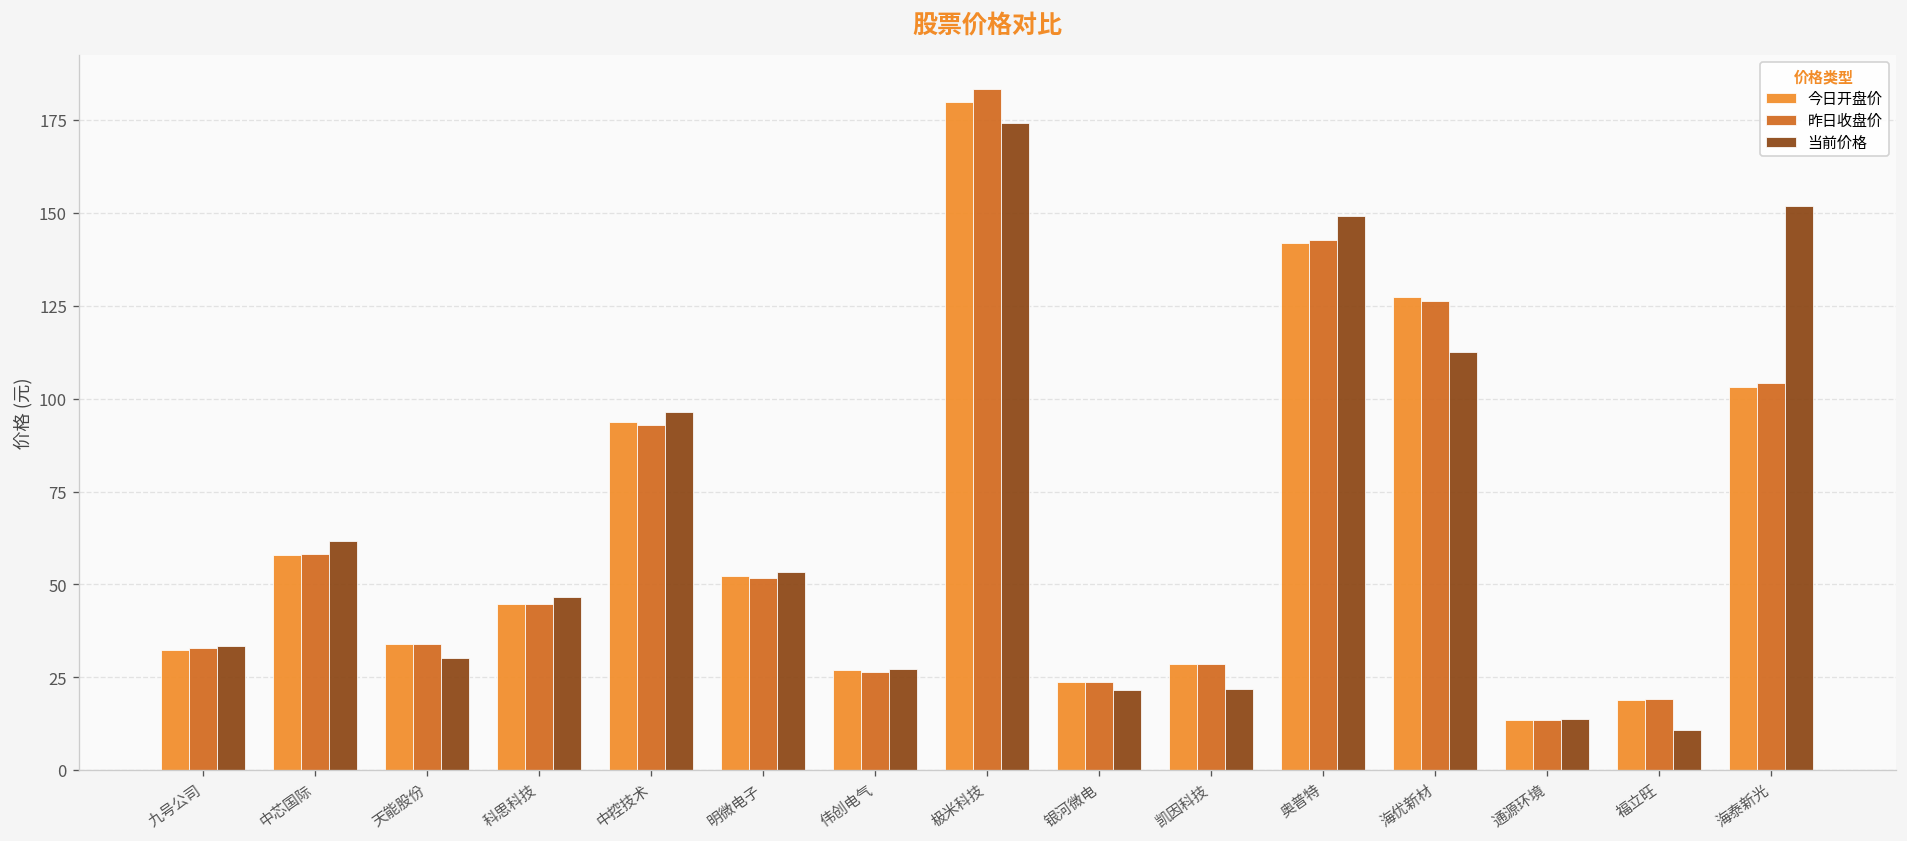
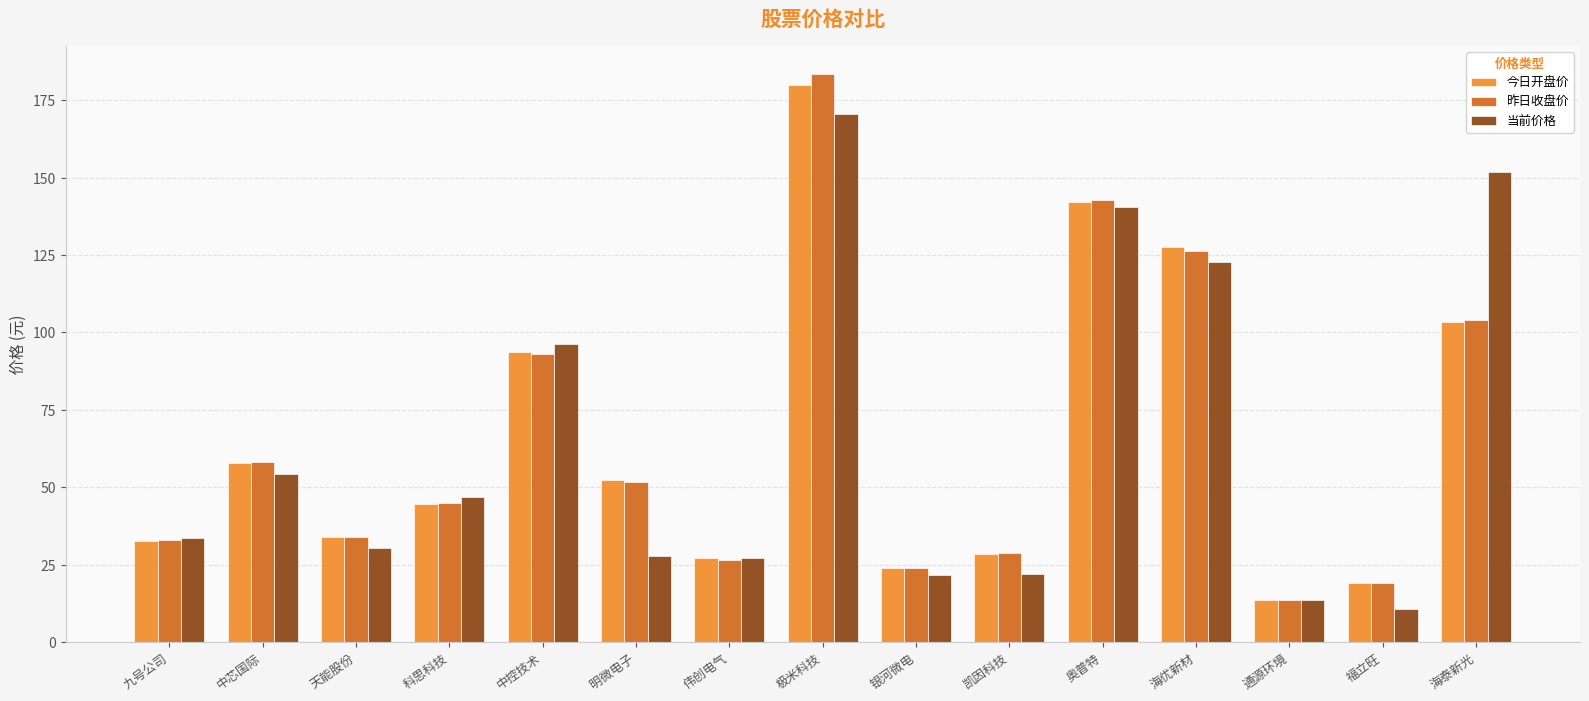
  {
    "当前价格": {
      "九号公司": 33,
-     "中芯国际": 62,
+     "中芯国际": 54,
      "天能股份": 30,
      "科思科技": 47,
      "中控技术": 96,
-     "明微电子": 53,
+     "明微电子": 28,
      "伟创电气": 27,
-     "极米科技": 174,
+     "极米科技": 170,
      "银河微电": 22,
      "凯因科技": 22,
-     "奥普特": 149,
-     "海优新材": 113,
+     "奥普特": 140,
+     "海优新材": 123,
      "通源环境": 14,
      "福立旺": 11,
      "海泰新光": 152
    }
  }
